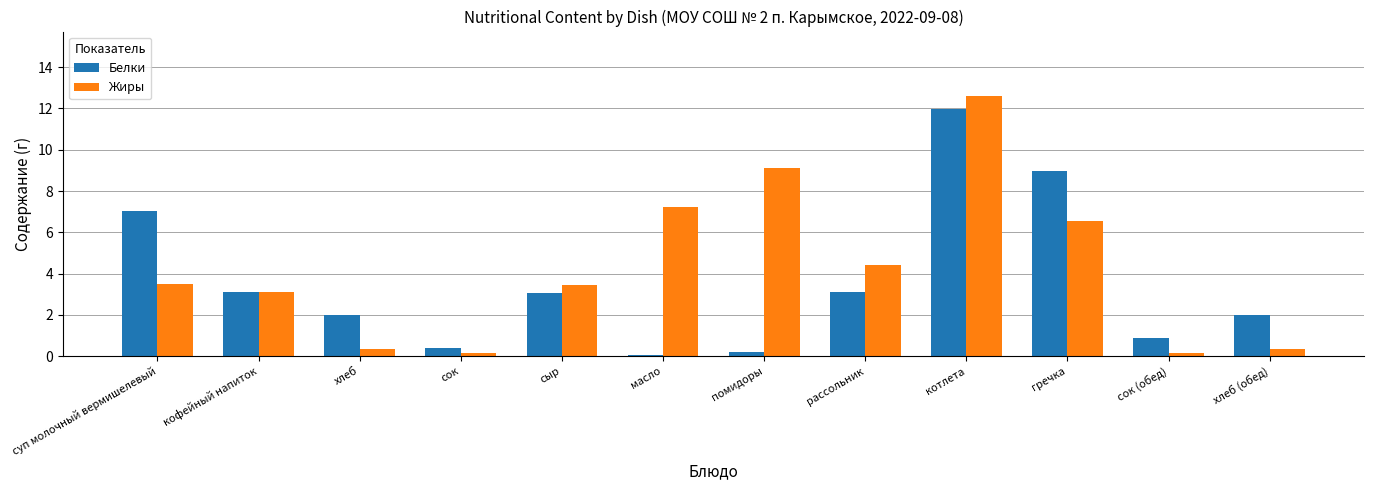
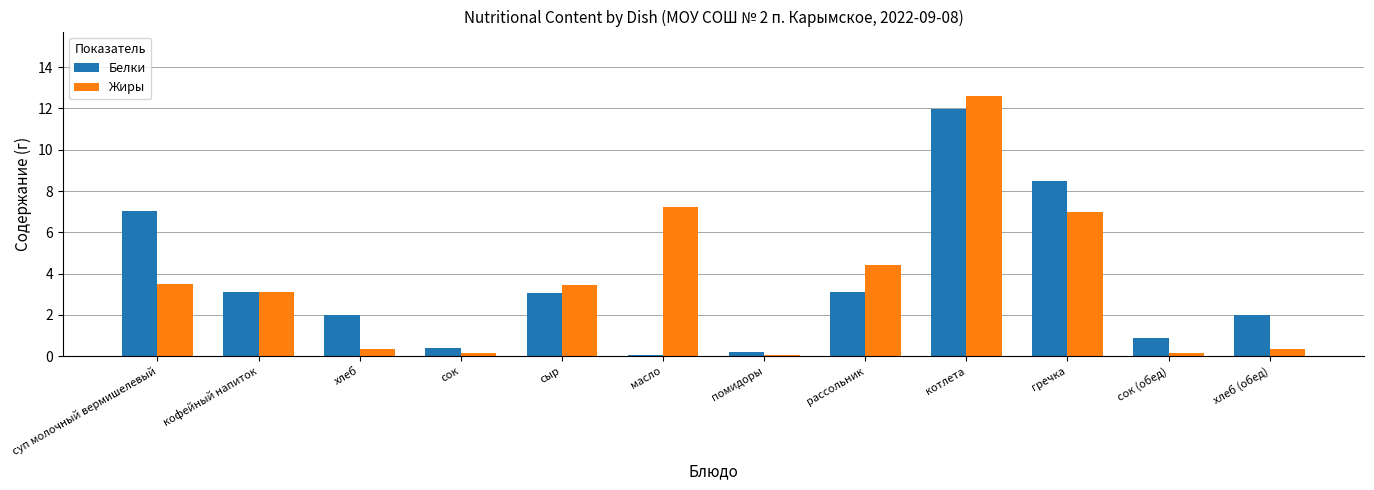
  {
    "Белки": {
      "суп молочный вермишелевый": 7.0,
      "кофейный напиток": 3.1,
      "хлеб": 2.0,
      "сок": 0.4,
      "сыр": 3.1,
      "помидоры": 0.2,
      "рассольник": 3.1,
      "котлета": 12.0,
-     "гречка": 9.0,
+     "гречка": 8.5,
      "сок (обед)": 0.9,
      "хлеб (обед)": 2.0
    },
    "Жиры": {
      "суп молочный вермишелевый": 3.5,
      "кофейный напиток": 3.1,
      "хлеб": 0.4,
      "сок": 0.2,
      "сыр": 3.5,
      "масло": 7.3,
-     "помидоры": 9.1,
+     "помидоры": 0.0,
      "рассольник": 4.4,
      "котлета": 12.6,
-     "гречка": 6.6,
+     "гречка": 7.0,
      "сок (обед)": 0.2,
      "хлеб (обед)": 0.4
    }
  }
